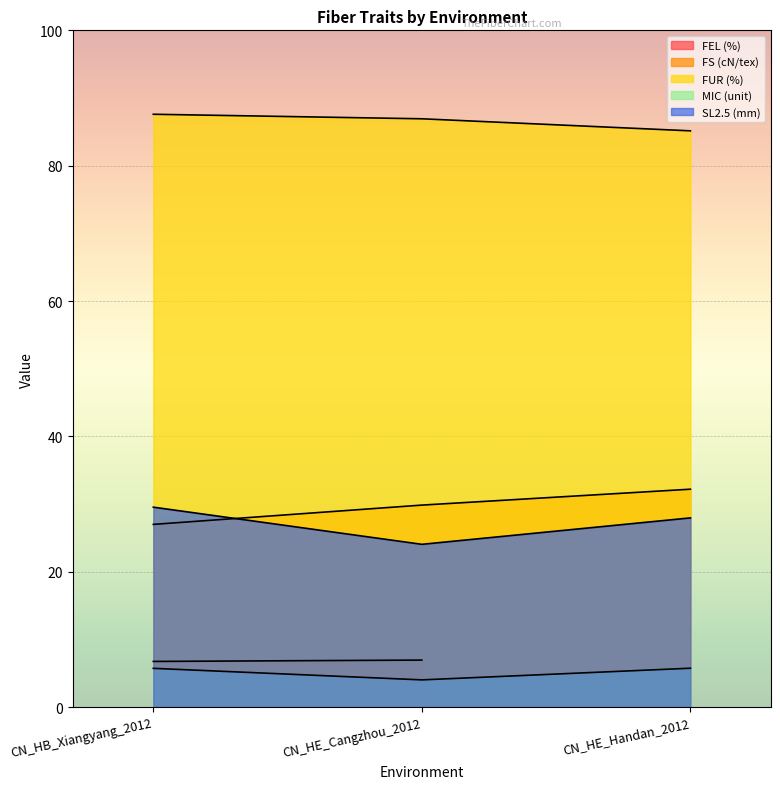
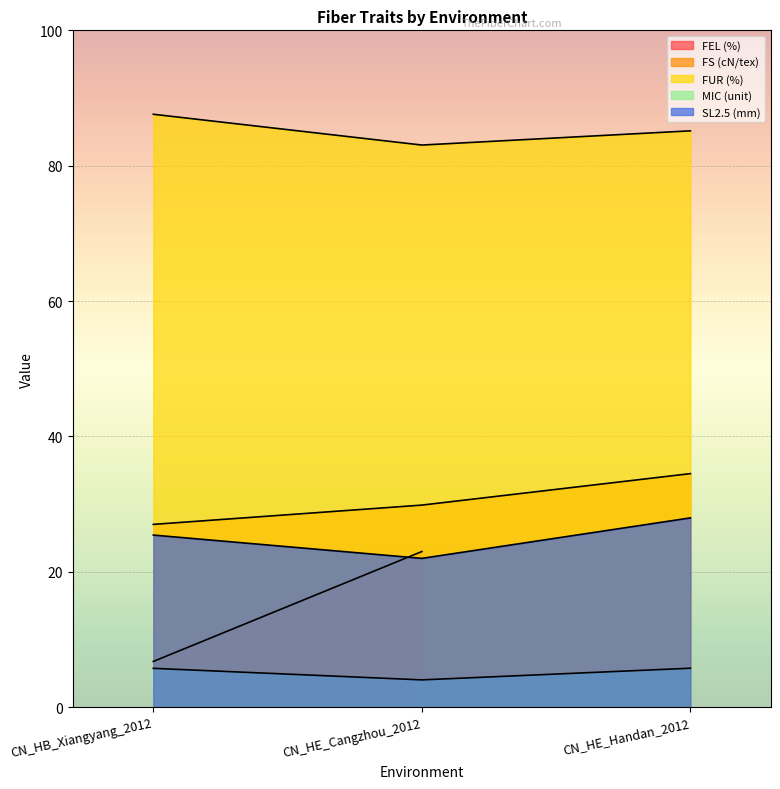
  {
    "FEL (%)": {
      "CN_HB_Xiangyang_2012": 7,
-     "CN_HE_Cangzhou_2012": 7
+     "CN_HE_Cangzhou_2012": 23
    },
    "FS (cN/tex)": {
      "CN_HB_Xiangyang_2012": 27,
      "CN_HE_Cangzhou_2012": 30,
-     "CN_HE_Handan_2012": 32
+     "CN_HE_Handan_2012": 35
    },
    "FUR (%)": {
      "CN_HB_Xiangyang_2012": 88,
-     "CN_HE_Cangzhou_2012": 87,
+     "CN_HE_Cangzhou_2012": 83,
      "CN_HE_Handan_2012": 85
    },
    "MIC (unit)": {
      "CN_HB_Xiangyang_2012": 6,
      "CN_HE_Cangzhou_2012": 4,
      "CN_HE_Handan_2012": 6
    },
    "SL2.5 (mm)": {
-     "CN_HB_Xiangyang_2012": 30,
-     "CN_HE_Cangzhou_2012": 24,
+     "CN_HB_Xiangyang_2012": 25,
+     "CN_HE_Cangzhou_2012": 22,
      "CN_HE_Handan_2012": 28
    }
  }
